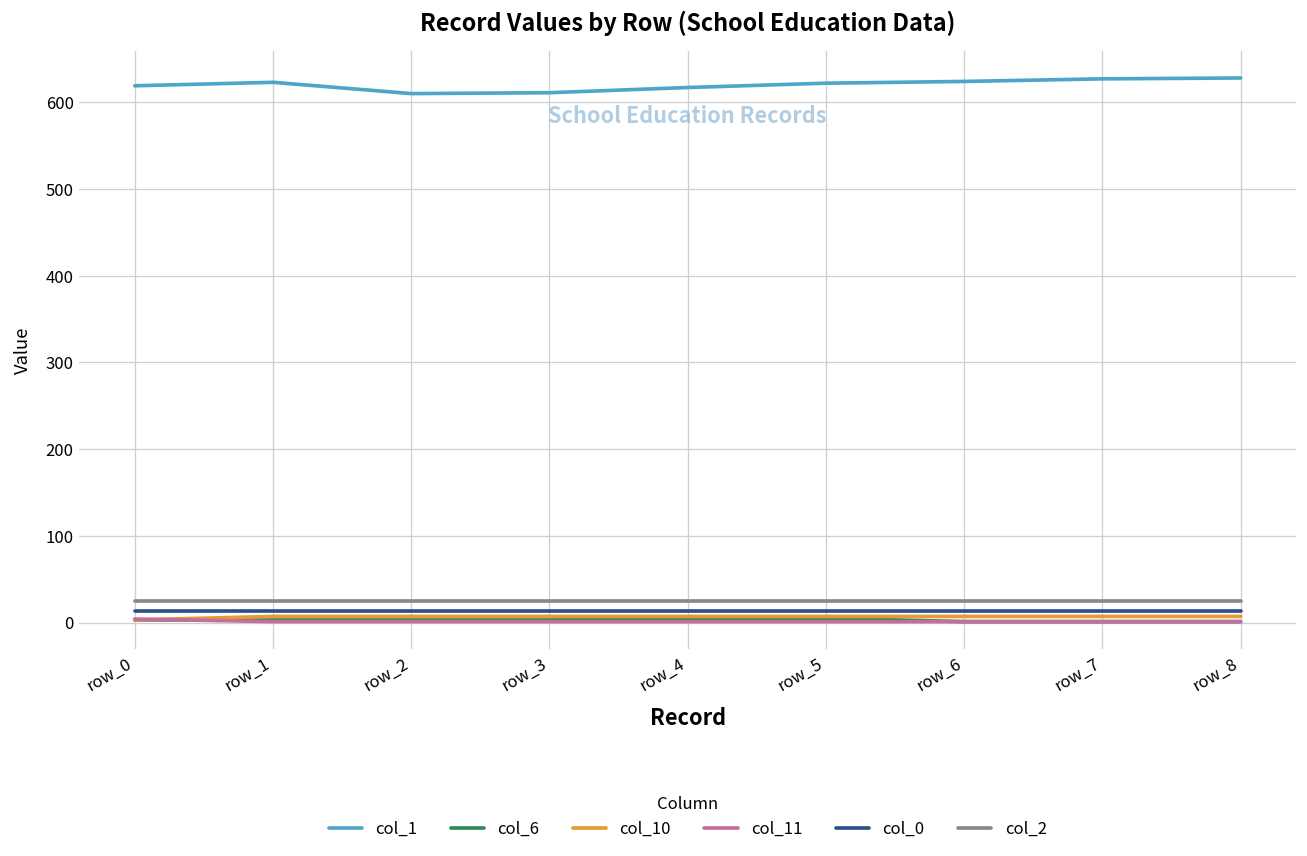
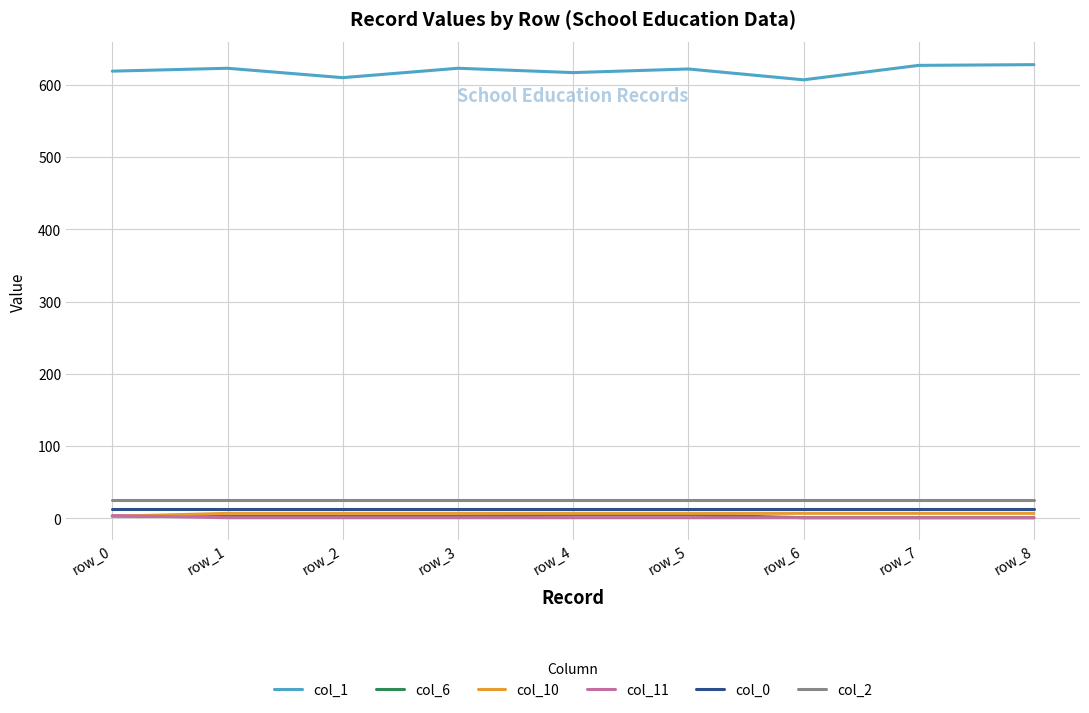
  {
    "col_1": {
      "row_0": 620,
      "row_1": 620,
      "row_2": 610,
-     "row_3": 610,
+     "row_3": 620,
      "row_4": 620,
      "row_5": 620,
-     "row_6": 620,
+     "row_6": 610,
      "row_7": 630,
      "row_8": 630
    },
    "col_10": {
      "row_1": 10,
      "row_2": 10,
      "row_3": 10,
      "row_6": 10,
      "row_7": 10,
      "row_8": 10
    },
    "col_11": {
      "row_4": 0,
      "row_5": 0
    },
    "col_0": {
      "row_0": 10,
      "row_1": 10,
      "row_2": 10,
      "row_3": 10,
      "row_4": 10,
      "row_5": 10,
      "row_6": 10,
      "row_7": 10,
      "row_8": 10
    },
    "col_2": {
      "row_0": 30,
      "row_1": 30,
      "row_2": 30,
      "row_3": 30,
      "row_4": 30,
      "row_5": 30,
      "row_6": 30,
      "row_7": 30,
      "row_8": 30
    }
  }
